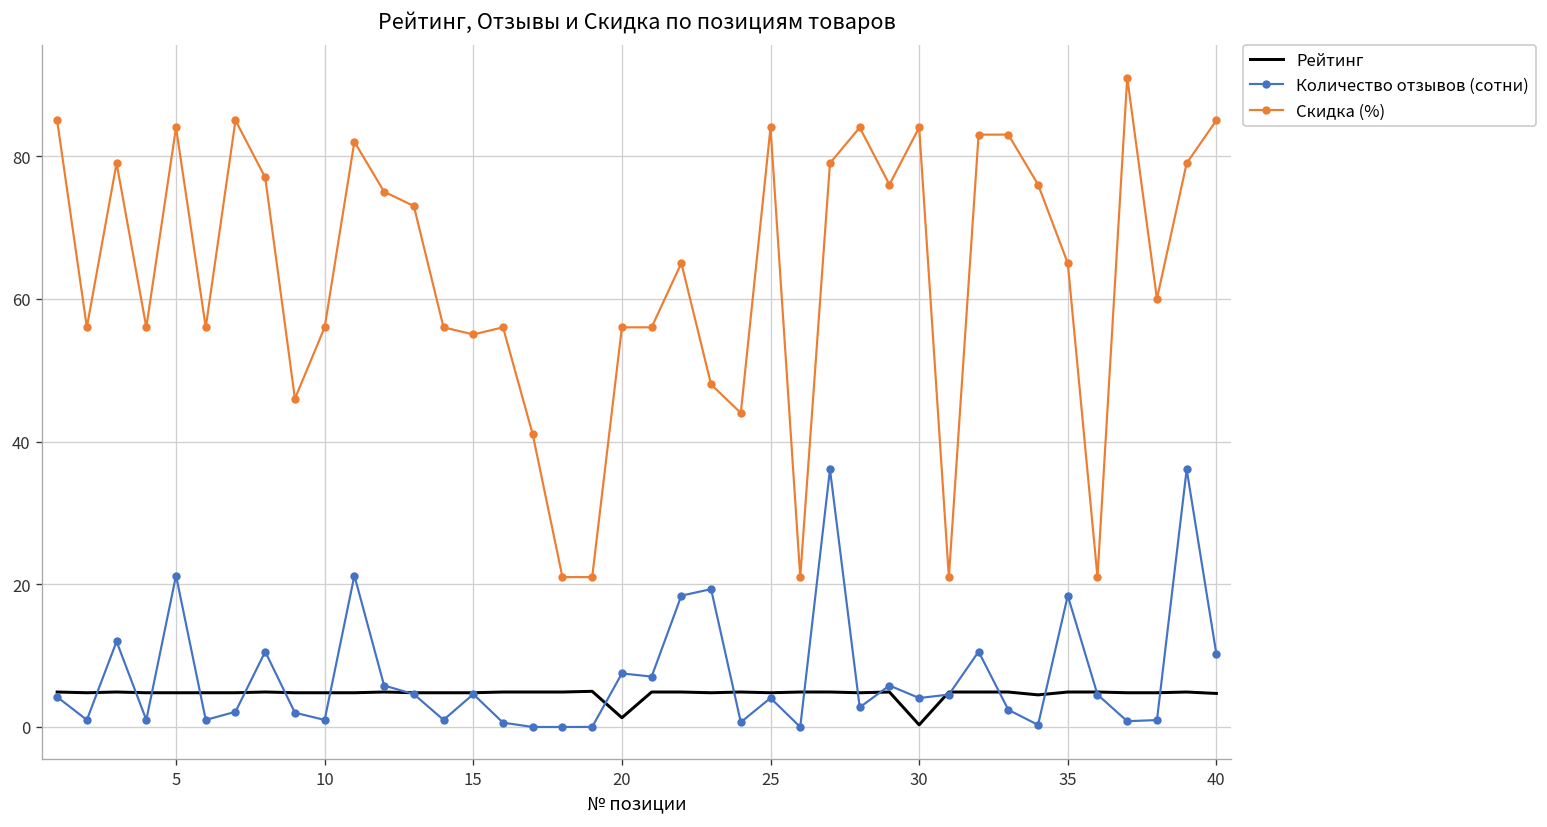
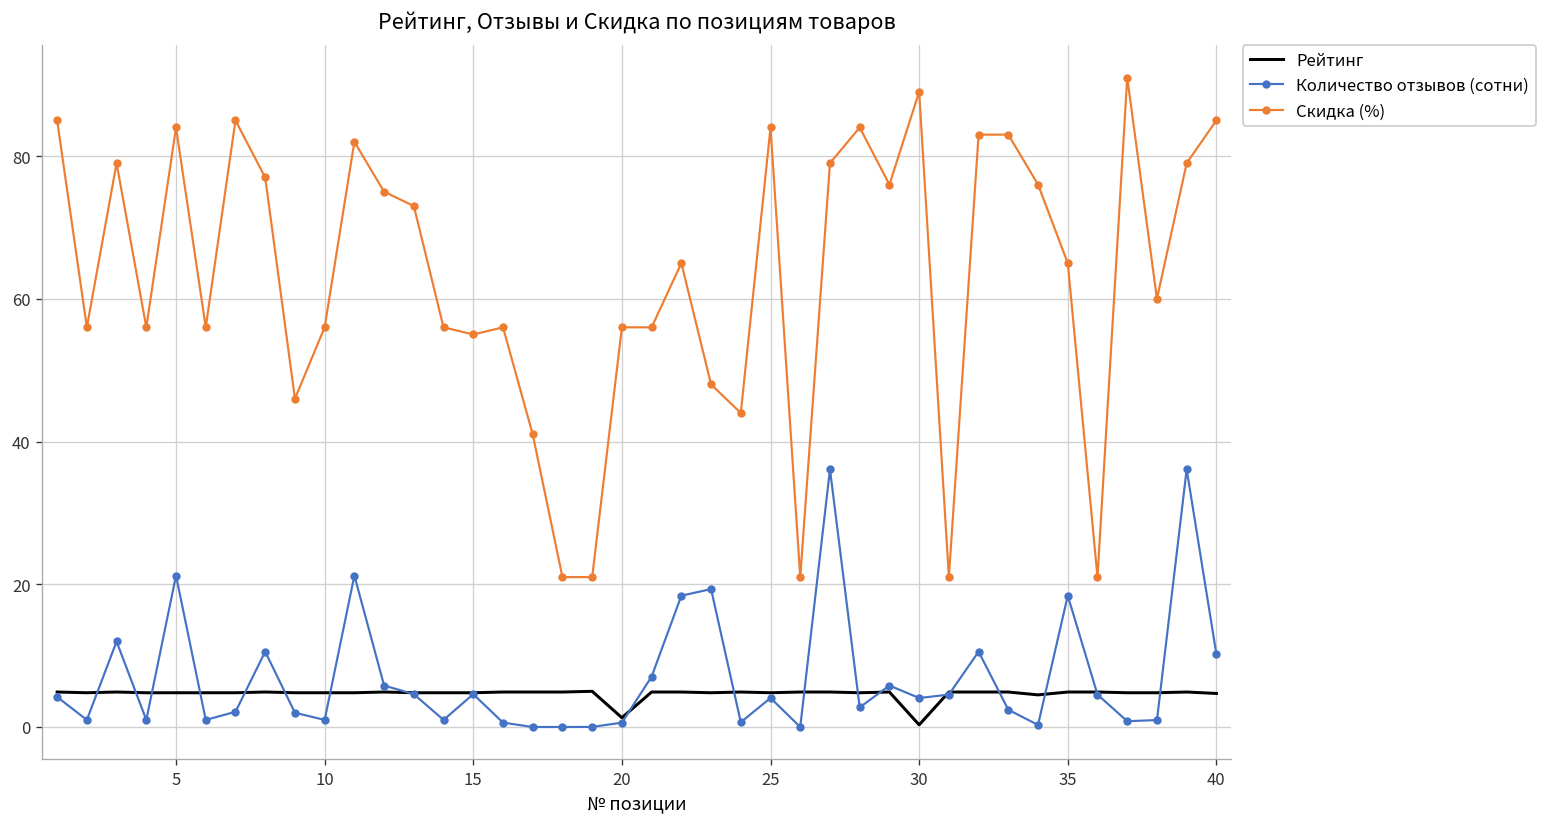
  {
    "Рейтинг": {
      "5": 5,
      "10": 5,
      "20": 1,
      "25": 5,
      "30": 0,
      "35": 5,
      "40": 5
    },
    "Количество отзывов (сотни)": {
      "5": 21,
      "10": 1,
-     "20": 8,
+     "20": 1,
      "25": 4,
      "30": 4,
      "35": 18,
      "40": 10
    },
    "Скидка (%)": {
      "5": 84,
      "10": 56,
      "15": 55,
      "20": 56,
      "25": 84,
-     "30": 84,
+     "30": 89,
      "35": 65,
      "40": 85
    }
  }
